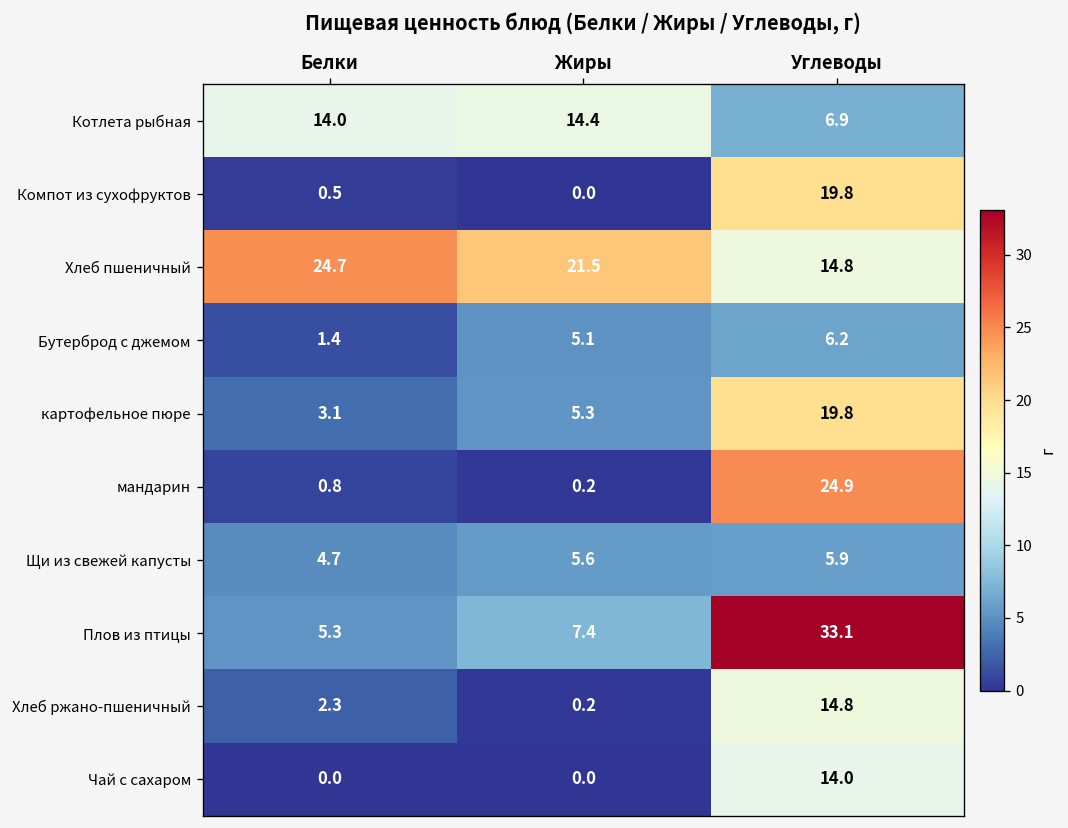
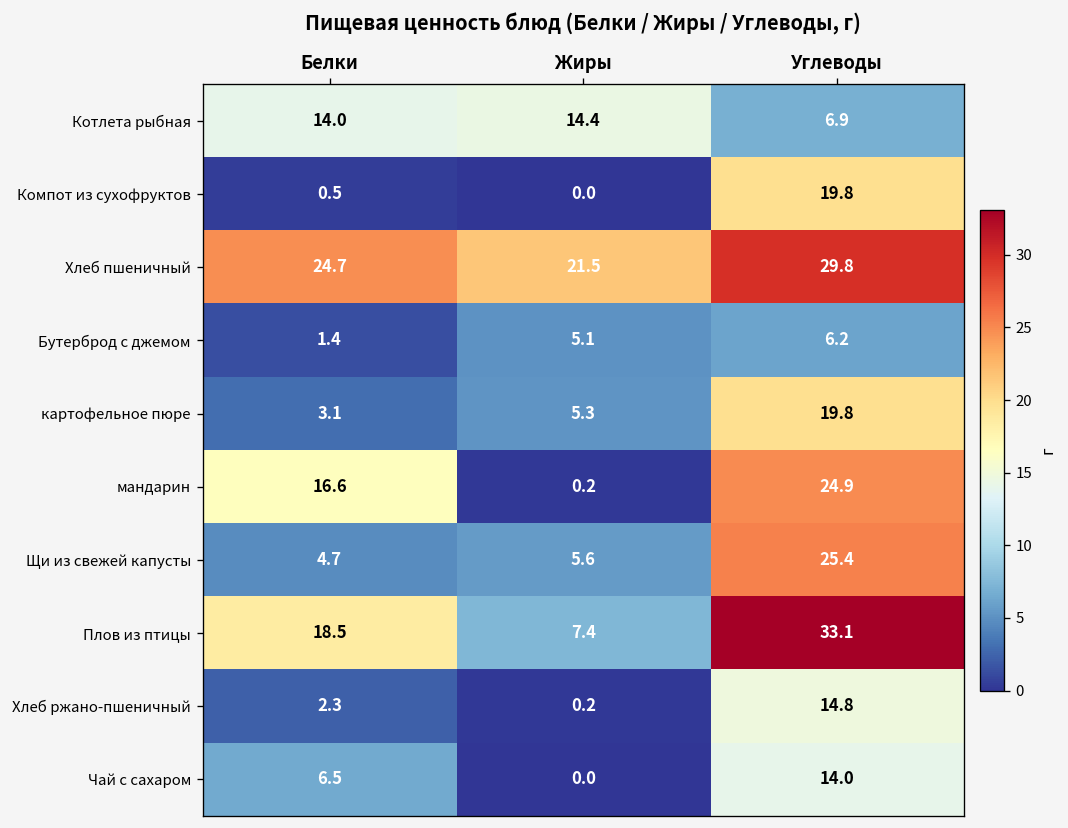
  {
    "Котлета рыбная": {
      "Белки": 14.0,
      "Жиры": 14.4,
      "Углеводы": 6.9
    },
    "Компот из сухофруктов": {
      "Белки": 0.5,
      "Жиры": 0.0,
      "Углеводы": 19.8
    },
    "Хлеб пшеничный": {
      "Белки": 24.7,
      "Жиры": 21.5,
-     "Углеводы": 14.8
+     "Углеводы": 29.8
    },
    "Бутерброд с джемом": {
      "Белки": 1.4,
      "Жиры": 5.1,
      "Углеводы": 6.2
    },
    "картофельное пюре": {
      "Белки": 3.1,
      "Жиры": 5.3,
      "Углеводы": 19.8
    },
    "мандарин": {
-     "Белки": 0.8,
+     "Белки": 16.6,
      "Жиры": 0.2,
      "Углеводы": 24.9
    },
    "Щи из свежей капусты": {
      "Белки": 4.7,
      "Жиры": 5.6,
-     "Углеводы": 5.9
+     "Углеводы": 25.4
    },
    "Плов из птицы": {
-     "Белки": 5.3,
+     "Белки": 18.5,
      "Жиры": 7.4,
      "Углеводы": 33.1
    },
    "Хлеб ржано-пшеничный": {
      "Белки": 2.3,
      "Жиры": 0.2,
      "Углеводы": 14.8
    },
    "Чай с сахаром": {
-     "Белки": 0.0,
+     "Белки": 6.5,
      "Жиры": 0.0,
      "Углеводы": 14.0
    }
  }
